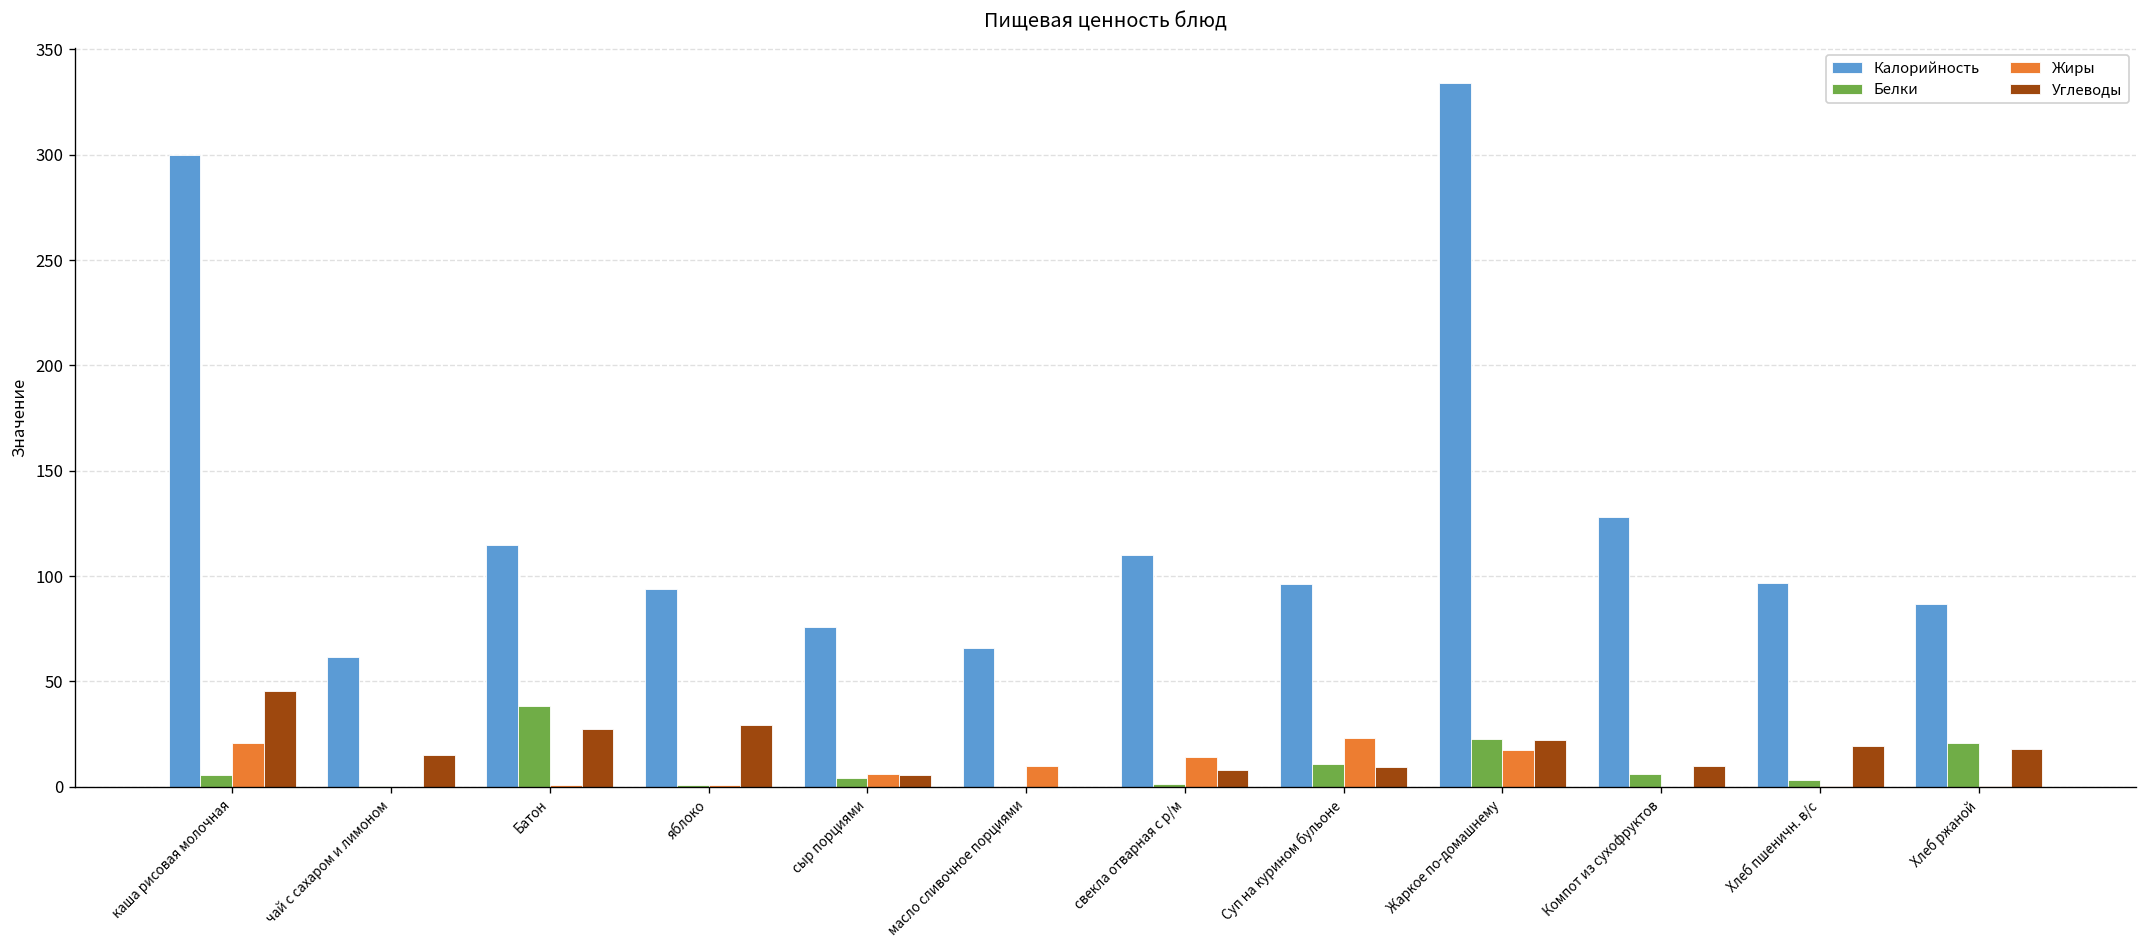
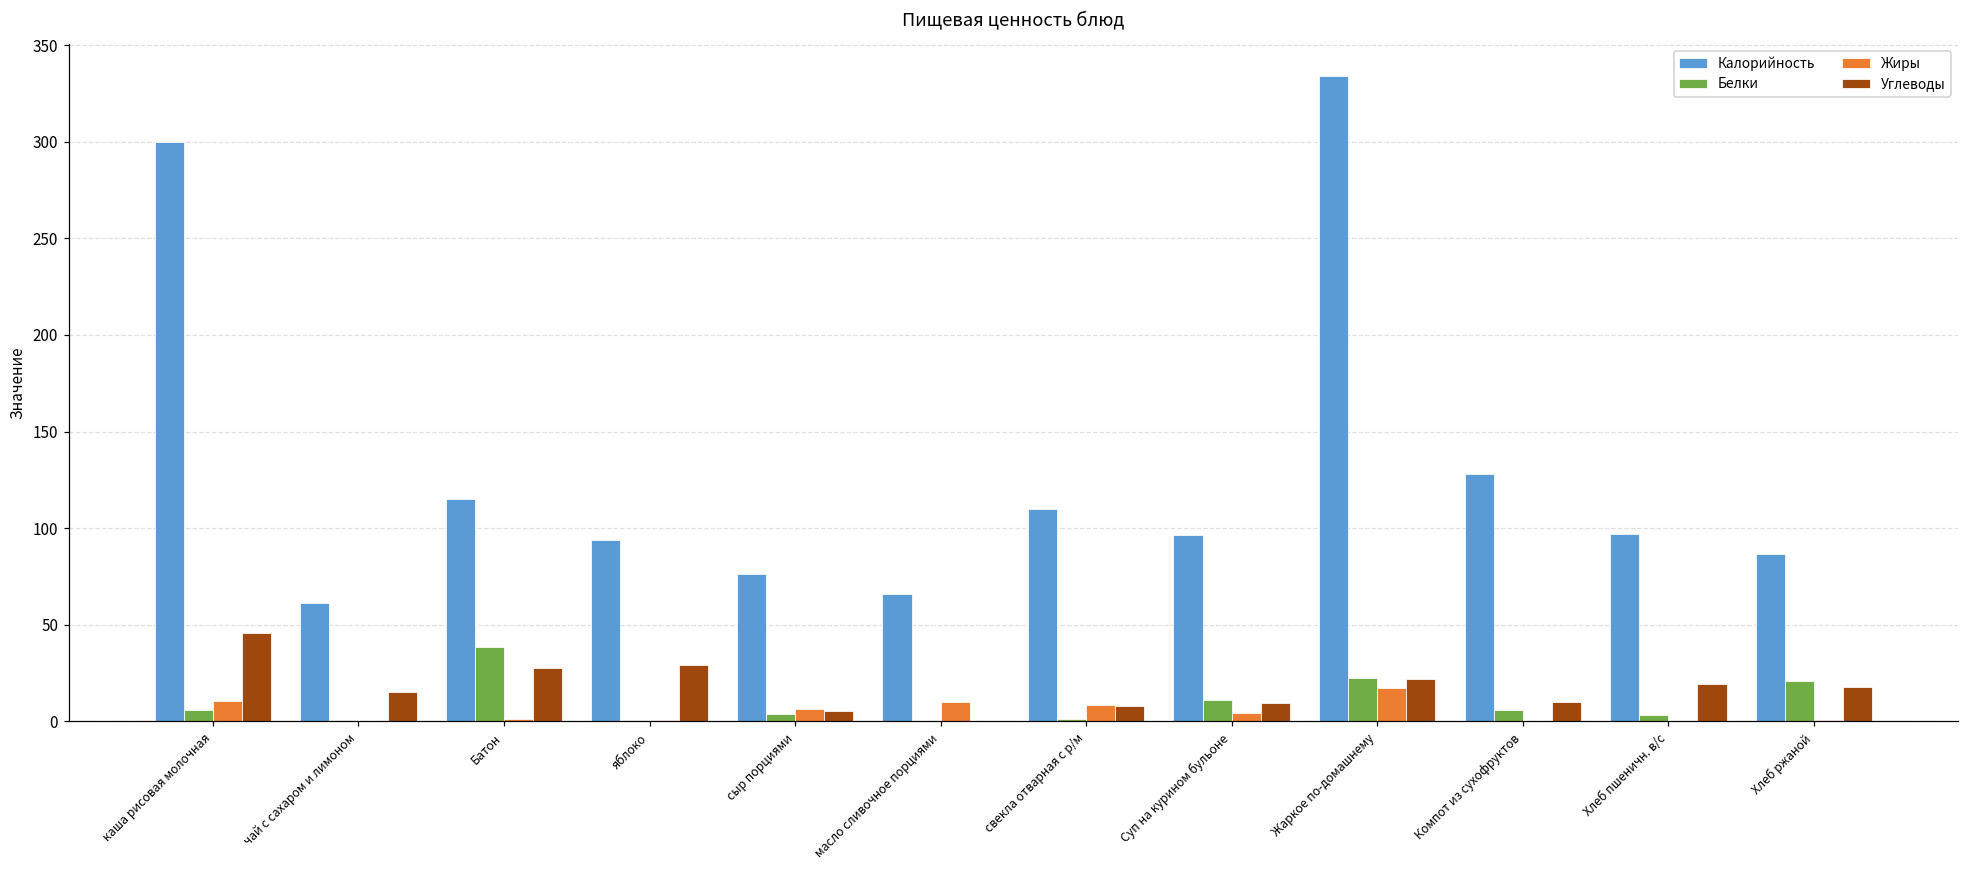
  {
    "Калорийность": {
      "каша рисовая молочная": 300,
      "чай с сахаром и лимоном": 61,
      "Батон": 115,
      "яблоко": 94,
      "сыр порциями": 76,
      "масло сливочное порциями": 66,
      "свекла отварная с р/м": 110,
      "Суп на курином бульоне": 96,
      "Жаркое по-домашнему": 334,
      "Компот из сухофруктов": 128,
      "Хлеб пшеничн. в/с": 97,
      "Хлеб ржаной": 87
    },
    "Белки": {
      "каша рисовая молочная": 6,
      "Батон": 38,
      "сыр порциями": 4,
      "Суп на курином бульоне": 11,
      "Жаркое по-домашнему": 23,
      "Компот из сухофруктов": 6,
      "Хлеб пшеничн. в/с": 3,
      "Хлеб ржаной": 21
    },
    "Жиры": {
-     "каша рисовая молочная": 21,
+     "каша рисовая молочная": 10,
      "сыр порциями": 6,
      "масло сливочное порциями": 10,
-     "свекла отварная с р/м": 14,
-     "Суп на курином бульоне": 23,
+     "свекла отварная с р/м": 8,
+     "Суп на курином бульоне": 4,
      "Жаркое по-домашнему": 17,
      "Компот из сухофруктов": 0
    },
    "Углеводы": {
      "каша рисовая молочная": 46,
      "чай с сахаром и лимоном": 15,
      "Батон": 28,
      "яблоко": 29,
      "сыр порциями": 6,
      "свекла отварная с р/м": 8,
      "Суп на курином бульоне": 10,
      "Жаркое по-домашнему": 22,
      "Компот из сухофруктов": 10,
      "Хлеб пшеничн. в/с": 20,
      "Хлеб ржаной": 18
    }
  }
